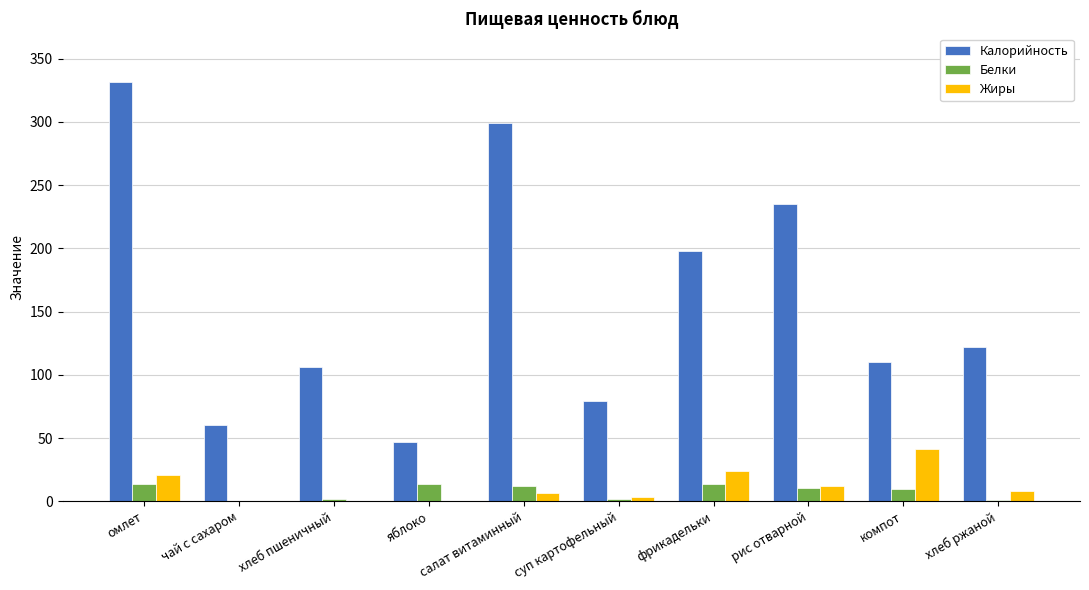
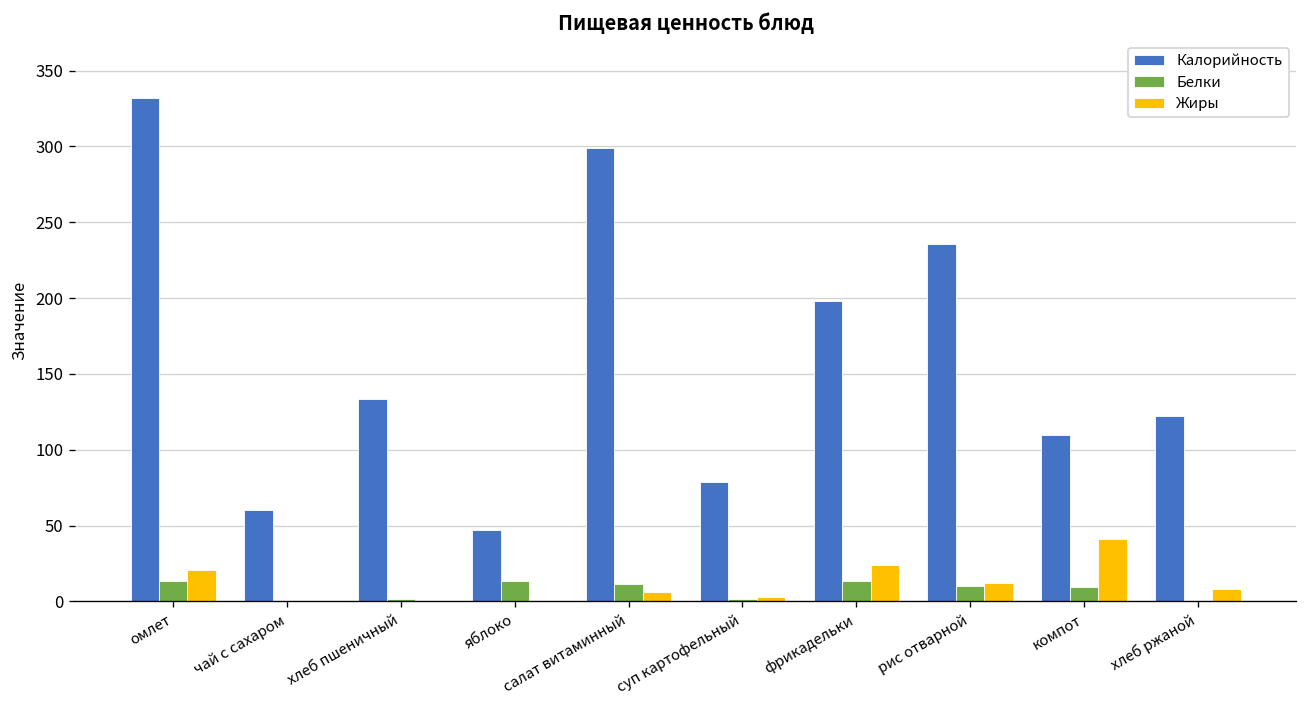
  {
    "Калорийность": {
      "омлет": 332,
      "чай с сахаром": 60,
-     "хлеб пшеничный": 106,
+     "хлеб пшеничный": 134,
      "яблоко": 47,
      "салат витаминный": 299,
      "суп картофельный": 79,
      "фрикадельки": 198,
      "рис отварной": 235,
      "компот": 110,
      "хлеб ржаной": 122
    },
    "Белки": {
      "омлет": 13,
      "яблоко": 14,
      "салат витаминный": 12,
      "фрикадельки": 14,
      "рис отварной": 10,
      "компот": 10
    },
    "Жиры": {
      "омлет": 21,
      "чай с сахаром": 0,
      "яблоко": 0,
      "салат витаминный": 6,
      "суп картофельный": 3,
      "фрикадельки": 24,
      "рис отварной": 12,
      "компот": 41,
      "хлеб ржаной": 8
    }
  }
